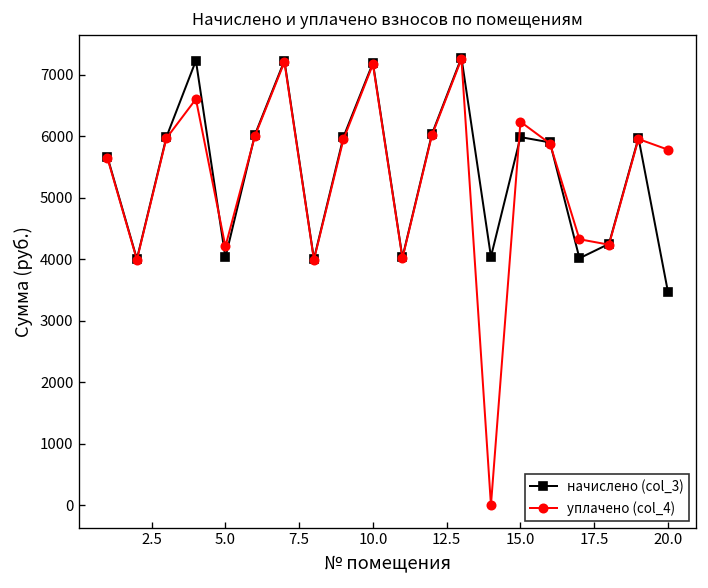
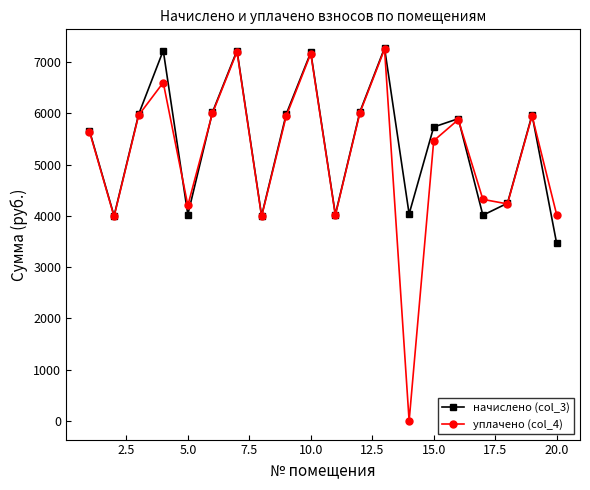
  {
    "начислено (col_3)": {
      "5.0": 4000,
-     "15.0": 6000,
+     "15.0": 5700,
      "20.0": 3500
    },
    "уплачено (col_4)": {
      "5.0": 4200,
-     "15.0": 6200,
-     "20.0": 5800
+     "15.0": 5500,
+     "20.0": 4000
    }
  }
